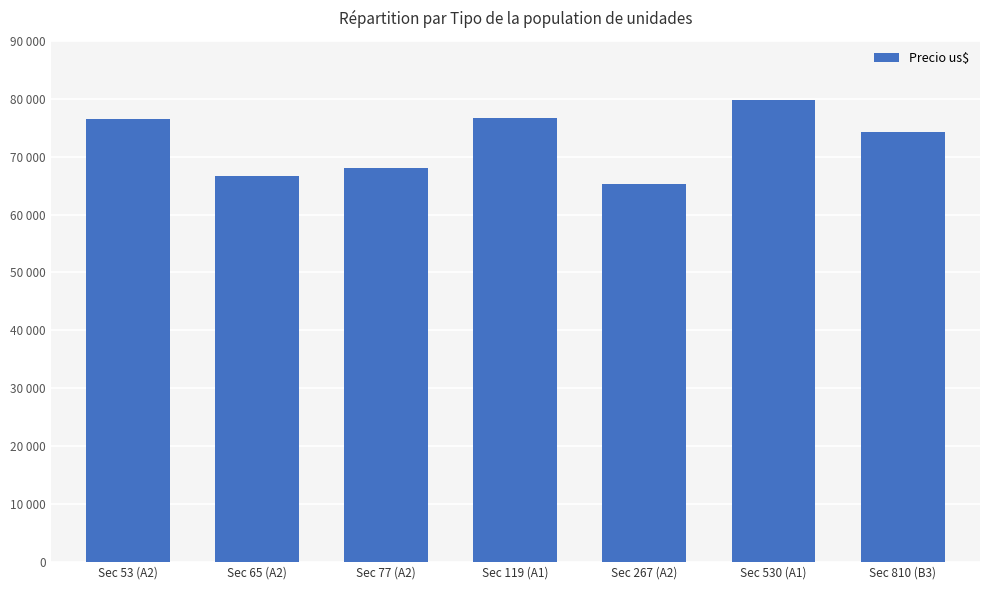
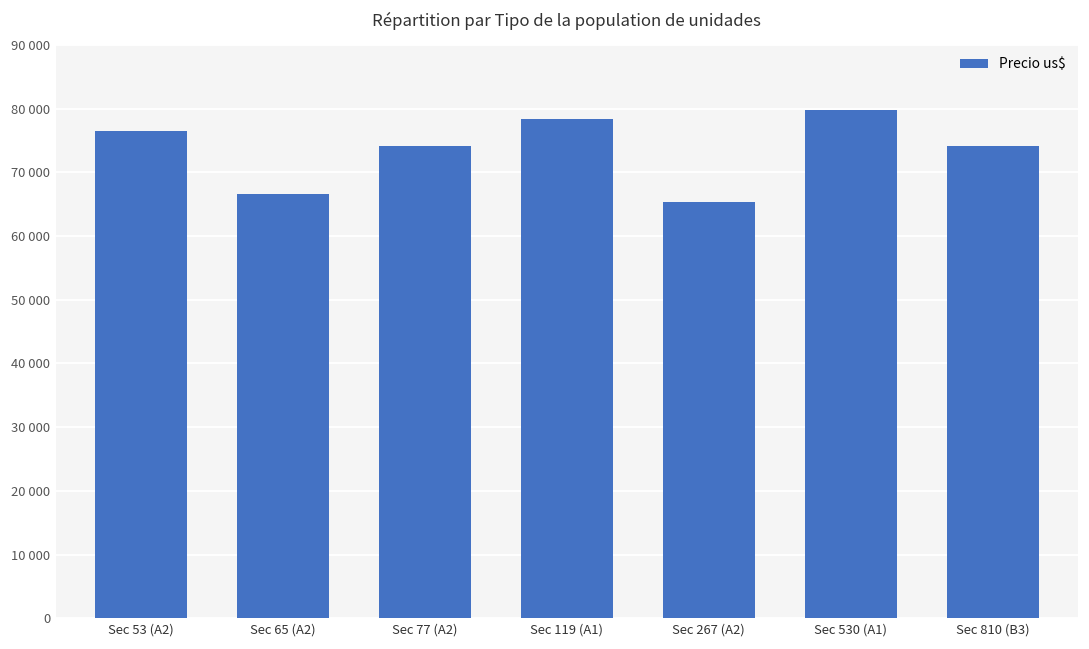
  {
    "Sec 53 (A2)": 77000,
    "Sec 65 (A2)": 67000,
-   "Sec 77 (A2)": 68000,
-   "Sec 119 (A1)": 77000,
+   "Sec 77 (A2)": 74000,
+   "Sec 119 (A1)": 78000,
    "Sec 267 (A2)": 65000,
    "Sec 530 (A1)": 80000,
    "Sec 810 (B3)": 74000
  }
